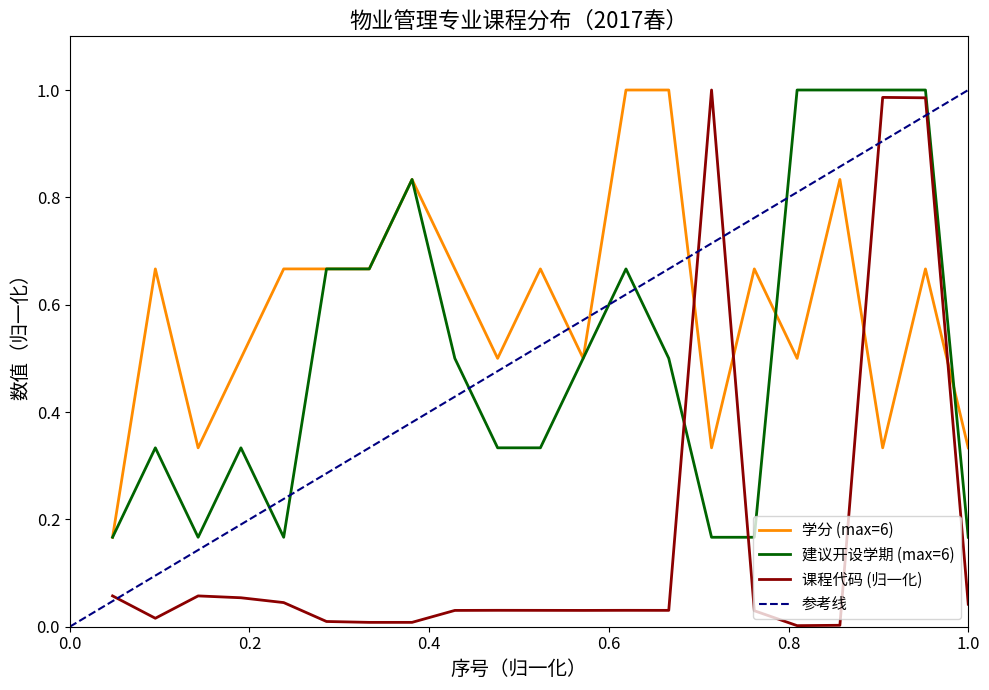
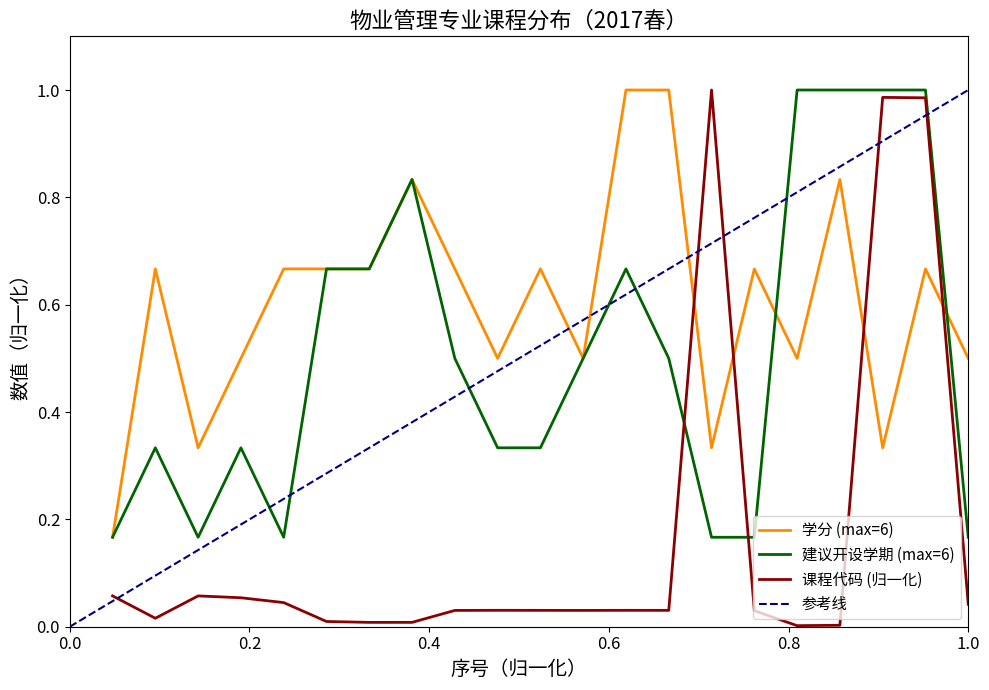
  {
    "学分 (max=6)": {
-     "1.0": 0.33
+     "1.0": 0.50
    },
    "建议开设学期 (max=6)": {
      "1.0": 0.17
    },
    "课程代码 (归一化)": {
      "1.0": 0.04
    },
    "参考线": {
      "0.0": 0.00,
      "1.0": 1.00
    }
  }
